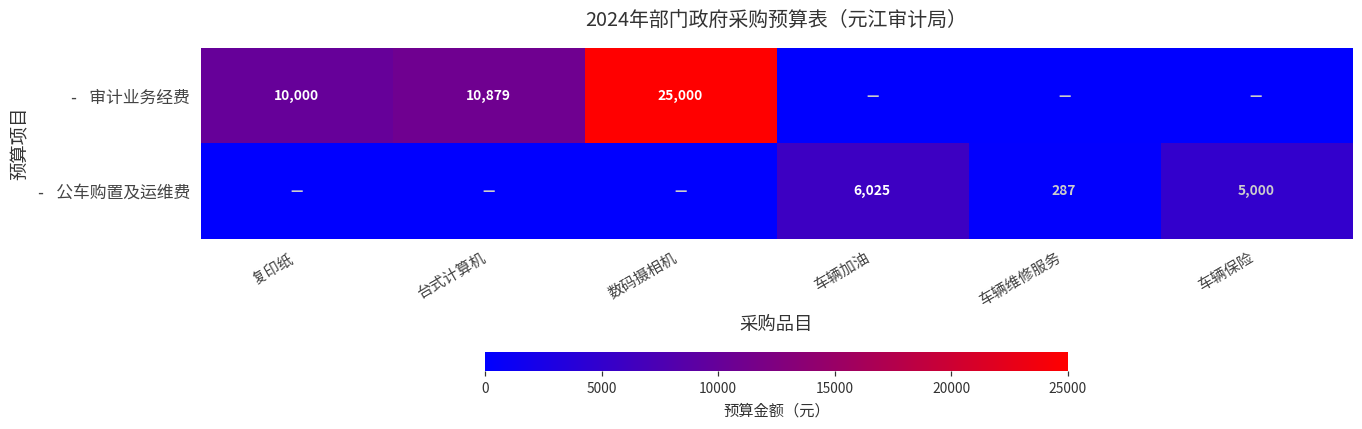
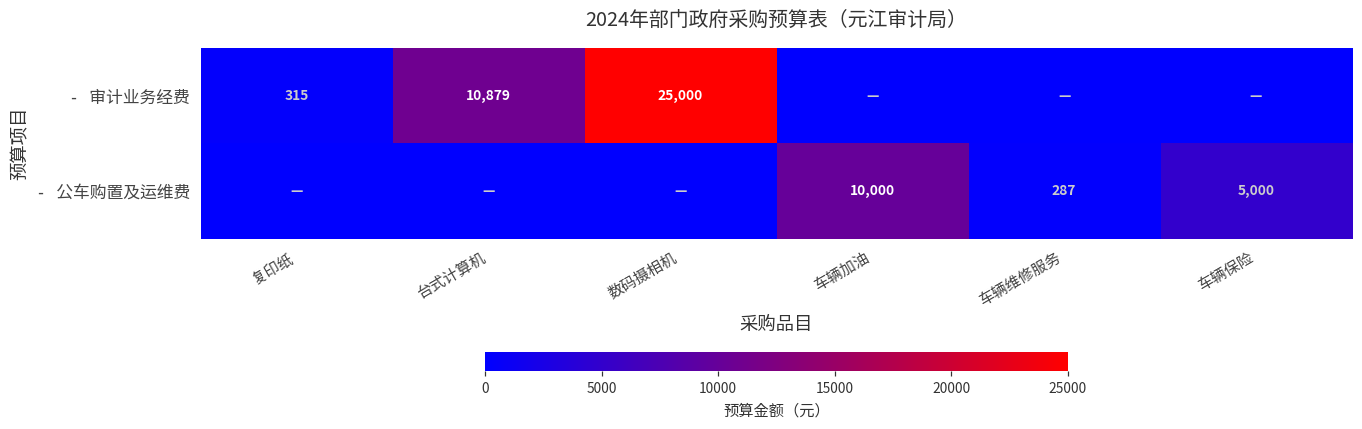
  {
    "- 审计业务经费": {
-     "复印纸": "10,000",
+     "复印纸": "315",
      "台式计算机": "10,879",
      "数码摄相机": "25,000"
    },
    "- 公车购置及运维费": {
-     "车辆加油": "6,025",
+     "车辆加油": "10,000",
      "车辆维修服务": "287",
      "车辆保险": "5,000"
    }
  }
